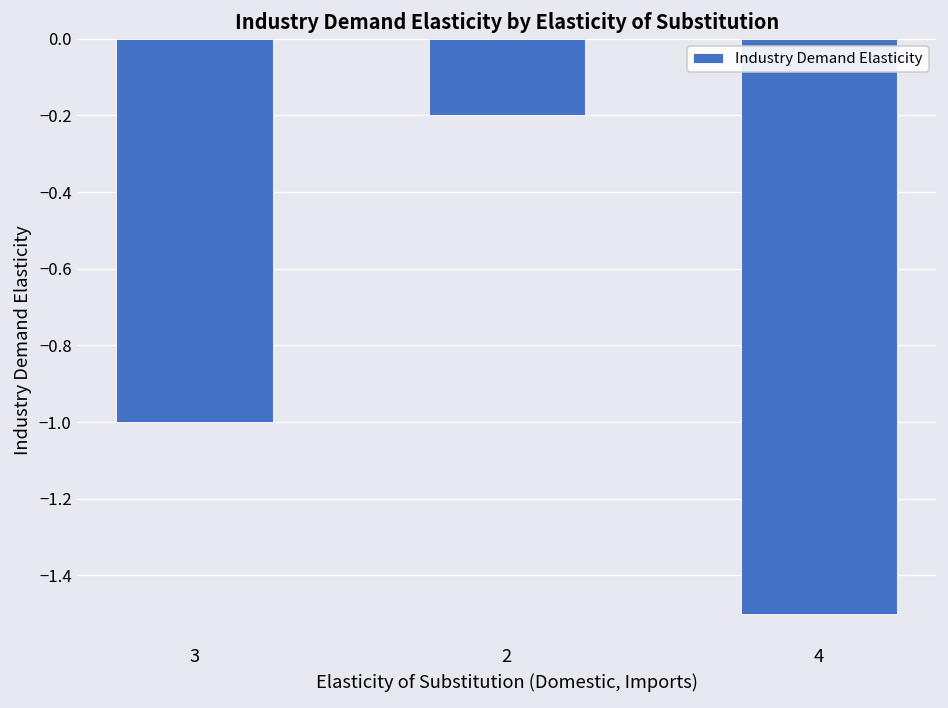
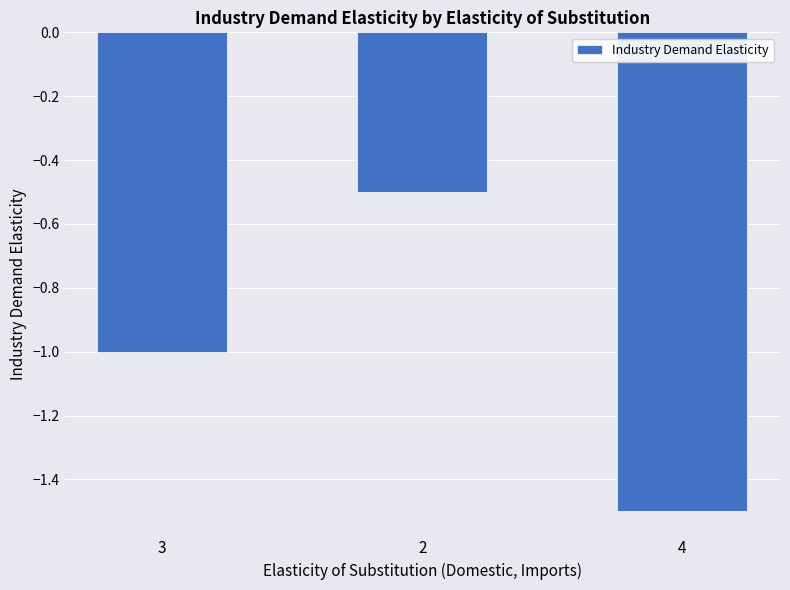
  {
    "3": -1.0,
-   "2": -0.2,
+   "2": -0.5,
    "4": -1.5
  }
